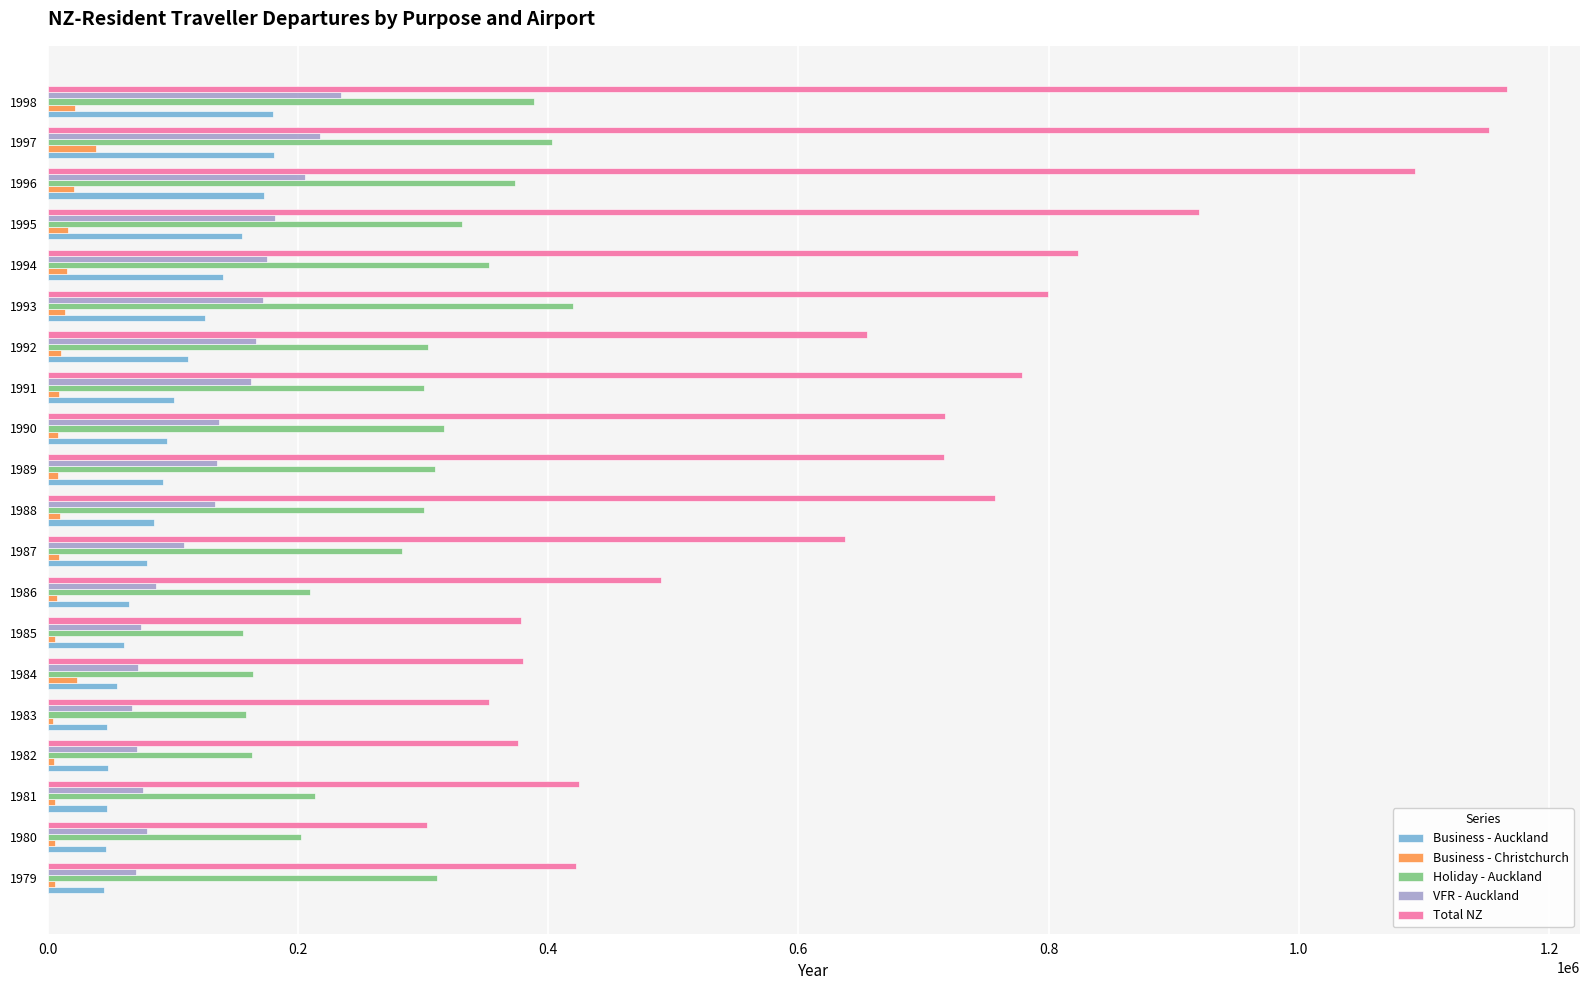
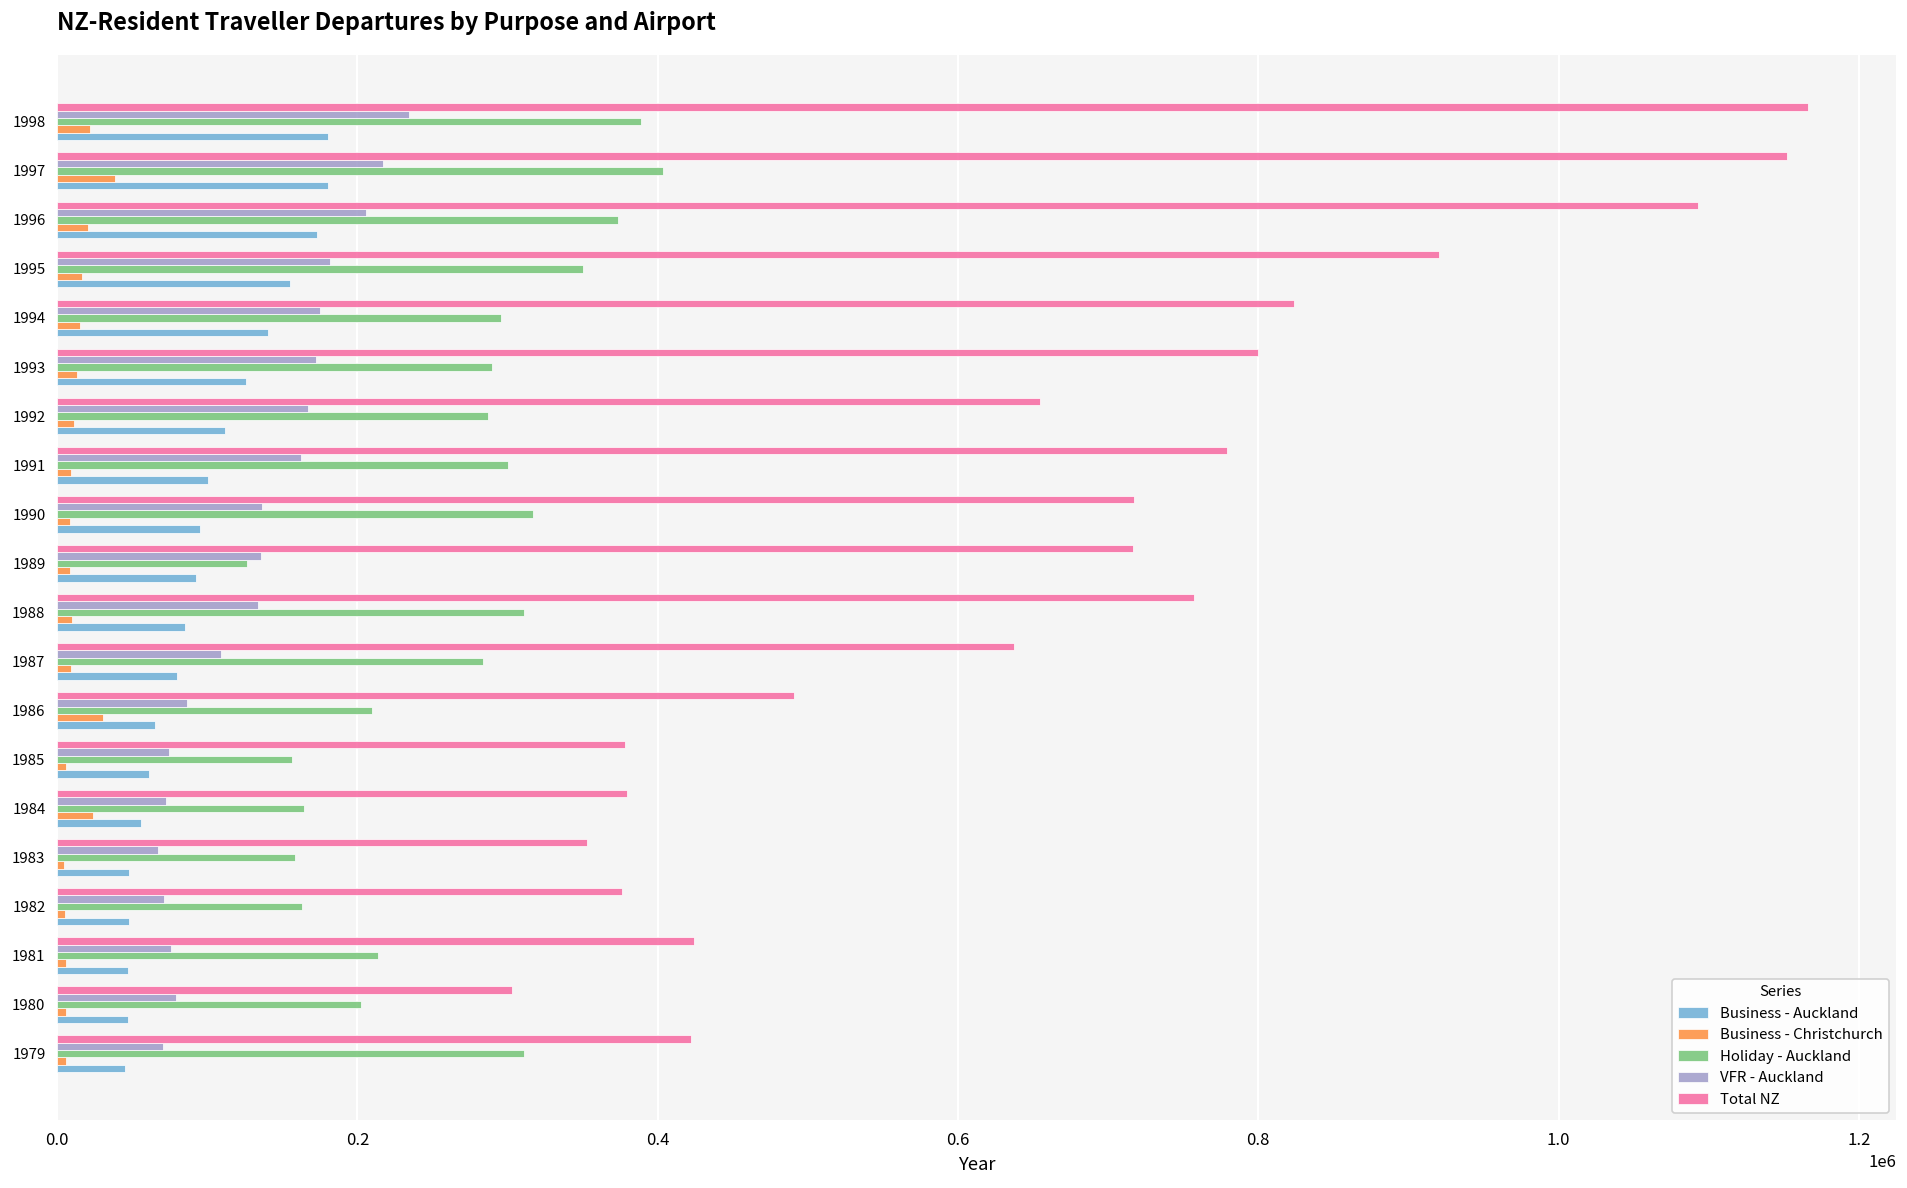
  {
    "Business - Christchurch": {
      "1998": 22000,
      "1997": 39000,
      "1996": 21000,
      "1995": 17000,
      "1994": 15000,
      "1993": 14000,
      "1992": 11000,
      "1991": 9000,
      "1990": 9000,
      "1989": 9000,
      "1988": 10000,
      "1987": 9000,
-     "1986": 7000,
+     "1986": 31000,
      "1985": 6000,
      "1984": 24000,
      "1983": 5000,
      "1982": 5000,
      "1981": 6000,
      "1980": 6000,
      "1979": 6000
    },
    "Holiday - Auckland": {
      "1998": 389000,
      "1997": 403000,
      "1996": 374000,
-     "1995": 331000,
-     "1994": 353000,
-     "1993": 420000,
-     "1992": 304000,
+     "1995": 350000,
+     "1994": 295000,
+     "1993": 289000,
+     "1992": 287000,
      "1991": 301000,
      "1990": 317000,
-     "1989": 309000,
-     "1988": 300000,
+     "1989": 127000,
+     "1988": 311000,
      "1987": 283000,
      "1986": 210000,
      "1985": 156000,
      "1984": 164000,
      "1983": 159000,
      "1982": 163000,
      "1981": 213000,
      "1980": 202000,
      "1979": 311000
    },
    "Total NZ": {
      "1998": 1166000,
      "1997": 1152000,
      "1996": 1093000,
      "1995": 920000,
      "1994": 824000,
      "1993": 800000,
      "1992": 655000,
      "1991": 779000,
      "1990": 717000,
      "1989": 716000,
      "1988": 757000,
      "1987": 637000,
      "1986": 491000,
      "1985": 378000,
      "1984": 380000,
      "1983": 353000,
      "1982": 376000,
      "1981": 424000,
      "1980": 303000,
      "1979": 422000
    }
  }
